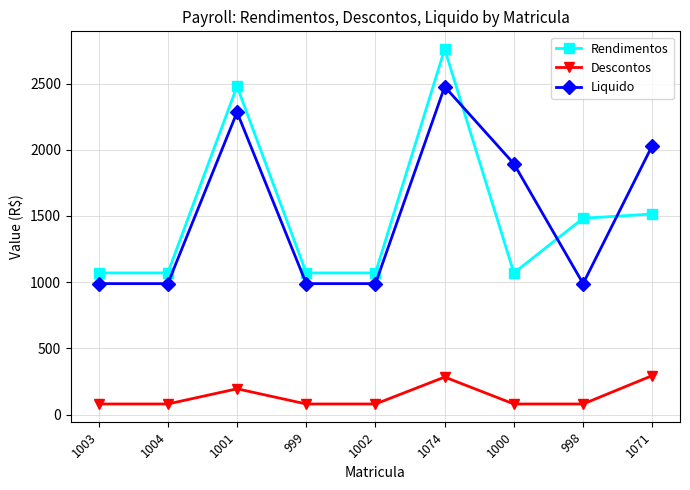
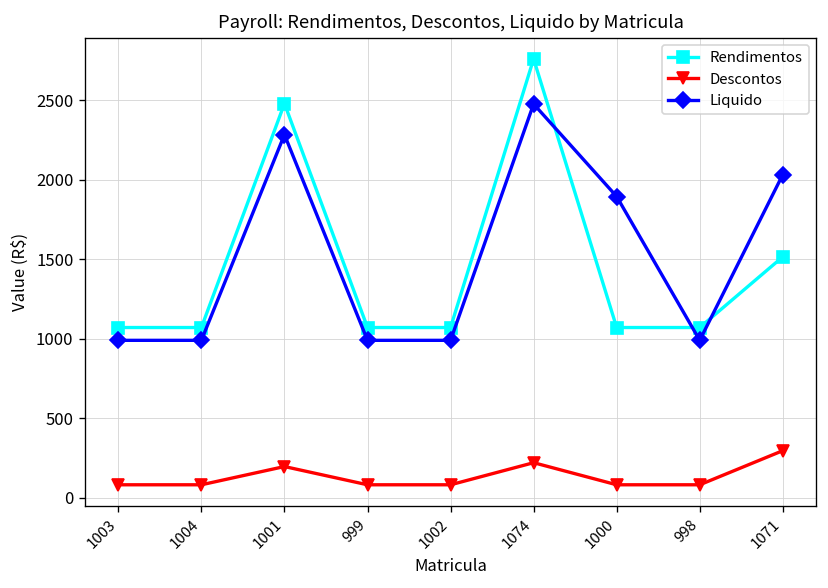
  {
    "Rendimentos": {
      "1003": 1070,
      "1004": 1070,
      "1001": 2480,
      "999": 1070,
      "1002": 1070,
      "1074": 2760,
      "1000": 1070,
-     "998": 1480,
+     "998": 1070,
      "1071": 1510
    },
    "Descontos": {
      "1003": 80,
      "1004": 80,
      "1001": 200,
      "999": 80,
      "1002": 80,
-     "1074": 280,
+     "1074": 220,
      "1000": 80,
      "998": 80,
      "1071": 300
    },
    "Liquido": {
      "1003": 990,
      "1004": 990,
      "1001": 2280,
      "999": 990,
      "1002": 990,
      "1074": 2480,
      "1000": 1890,
      "998": 990,
      "1071": 2030
    }
  }
